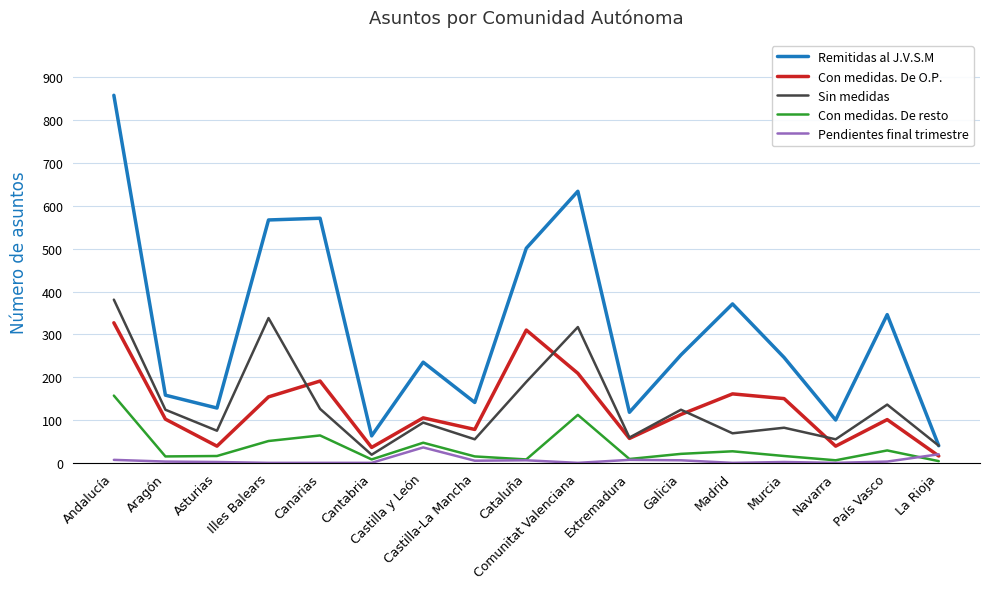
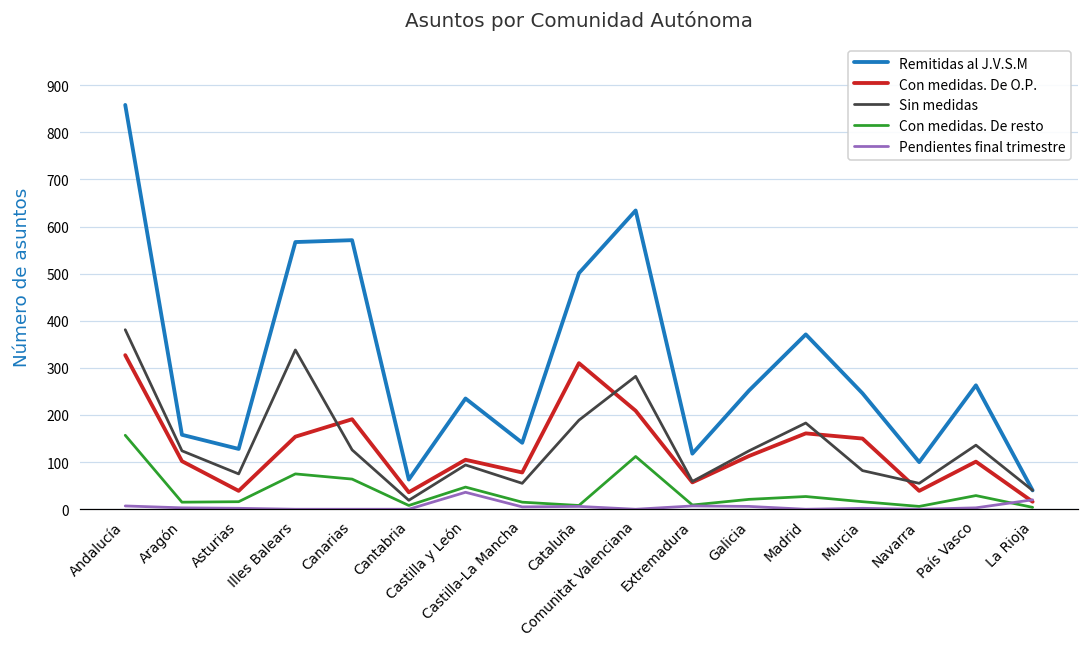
  {
    "Remitidas al J.V.S.M": {
      "Andalucía": 860,
      "Aragón": 160,
      "Asturias": 130,
      "Illes Balears": 570,
      "Canarias": 570,
      "Cantabria": 60,
      "Castilla y León": 240,
      "Castilla-La Mancha": 140,
      "Cataluña": 500,
      "Comunitat Valenciana": 630,
      "Extremadura": 120,
      "Galicia": 250,
      "Madrid": 370,
      "Murcia": 250,
      "Navarra": 100,
-     "País Vasco": 350
+     "País Vasco": 260
    },
    "Con medidas. De O.P.": {
      "Andalucía": 330,
      "Aragón": 100,
      "Asturias": 40,
      "Illes Balears": 150,
      "Canarias": 190,
      "Cantabria": 40,
      "Castilla y León": 110,
      "Castilla-La Mancha": 80,
      "Cataluña": 310,
      "Comunitat Valenciana": 210,
      "Galicia": 110,
      "Madrid": 160,
      "Murcia": 150,
      "Navarra": 40,
      "País Vasco": 100
    },
    "Sin medidas": {
      "Andalucía": 380,
      "Aragón": 120,
      "Asturias": 80,
      "Illes Balears": 340,
      "Canarias": 130,
      "Cantabria": 20,
      "Castilla y León": 90,
      "Castilla-La Mancha": 60,
      "Cataluña": 190,
-     "Comunitat Valenciana": 320,
+     "Comunitat Valenciana": 280,
      "Galicia": 120,
-     "Madrid": 70,
+     "Madrid": 180,
      "Murcia": 80,
      "Navarra": 60,
      "País Vasco": 140
    },
    "Con medidas. De resto": {
      "Andalucía": 160,
      "Aragón": 20,
      "Asturias": 20,
-     "Illes Balears": 50,
+     "Illes Balears": 80,
      "Canarias": 60,
      "Cantabria": 10,
      "Castilla y León": 50,
      "Castilla-La Mancha": 20,
      "Comunitat Valenciana": 110,
      "Galicia": 20,
      "Madrid": 30,
      "Murcia": 20,
      "Navarra": 10,
      "País Vasco": 30,
      "La Rioja": 0
    },
    "Pendientes final trimestre": {
      "Andalucía": 10,
      "Aragón": 0,
      "Asturias": 0,
      "Illes Balears": 0,
      "Canarias": 0,
      "Cantabria": 0,
      "Castilla y León": 40,
      "Castilla-La Mancha": 10,
      "Comunitat Valenciana": 0,
      "Galicia": 10,
      "Madrid": 0,
      "Murcia": 0,
      "Navarra": 0,
      "País Vasco": 0
    }
  }
